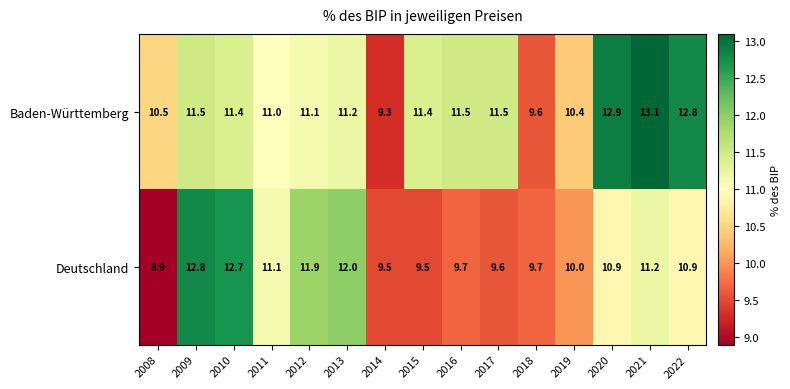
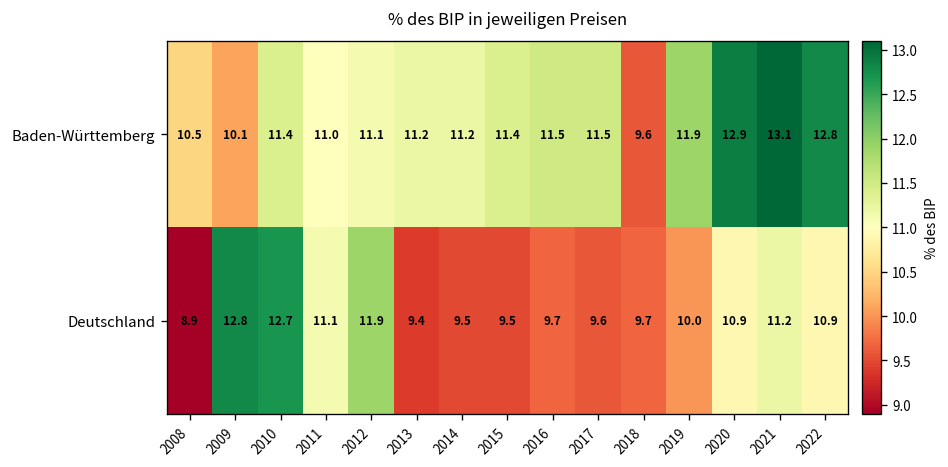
  {
    "Baden-Württemberg": {
      "2008": 10.5,
-     "2009": 11.5,
+     "2009": 10.1,
      "2010": 11.4,
      "2011": 11.0,
      "2012": 11.1,
      "2013": 11.2,
-     "2014": 9.3,
+     "2014": 11.2,
      "2015": 11.4,
      "2016": 11.5,
      "2017": 11.5,
      "2018": 9.6,
-     "2019": 10.4,
+     "2019": 11.9,
      "2020": 12.9,
      "2021": 13.1,
      "2022": 12.8
    },
    "Deutschland": {
      "2008": 8.9,
      "2009": 12.8,
      "2010": 12.7,
      "2011": 11.1,
      "2012": 11.9,
-     "2013": 12.0,
+     "2013": 9.4,
      "2014": 9.5,
      "2015": 9.5,
      "2016": 9.7,
      "2017": 9.6,
      "2018": 9.7,
      "2019": 10.0,
      "2020": 10.9,
      "2021": 11.2,
      "2022": 10.9
    }
  }
